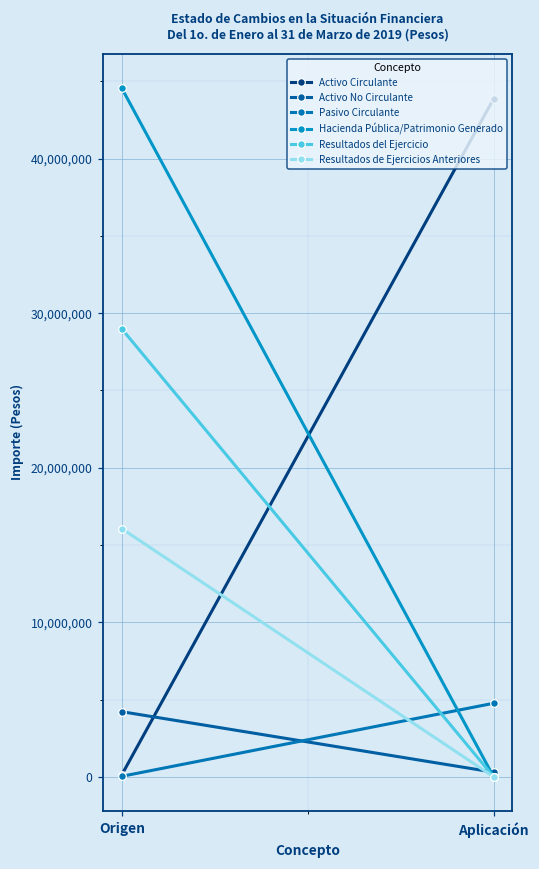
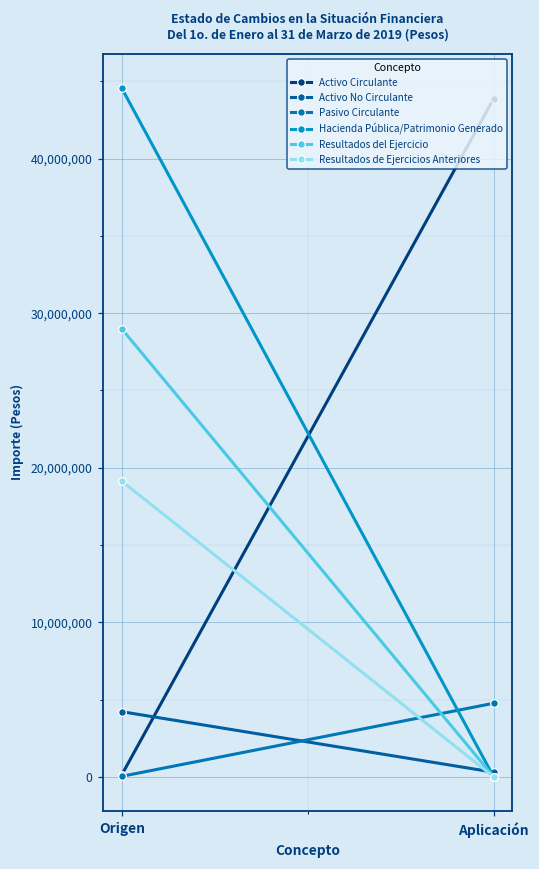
  {
    "Resultados del Ejercicio": {
      "Origen": "29,000,000"
    },
    "Resultados de Ejercicios Anteriores": {
-     "Origen": "16,100,000"
+     "Origen": "19,100,000"
    }
  }
